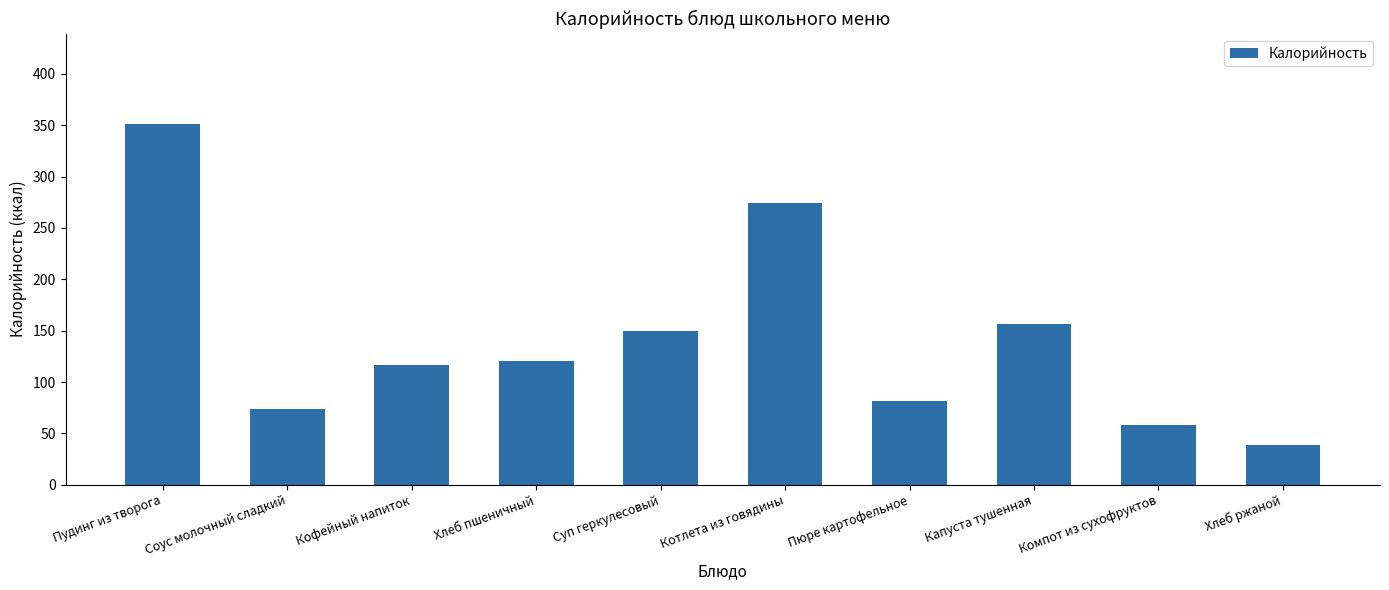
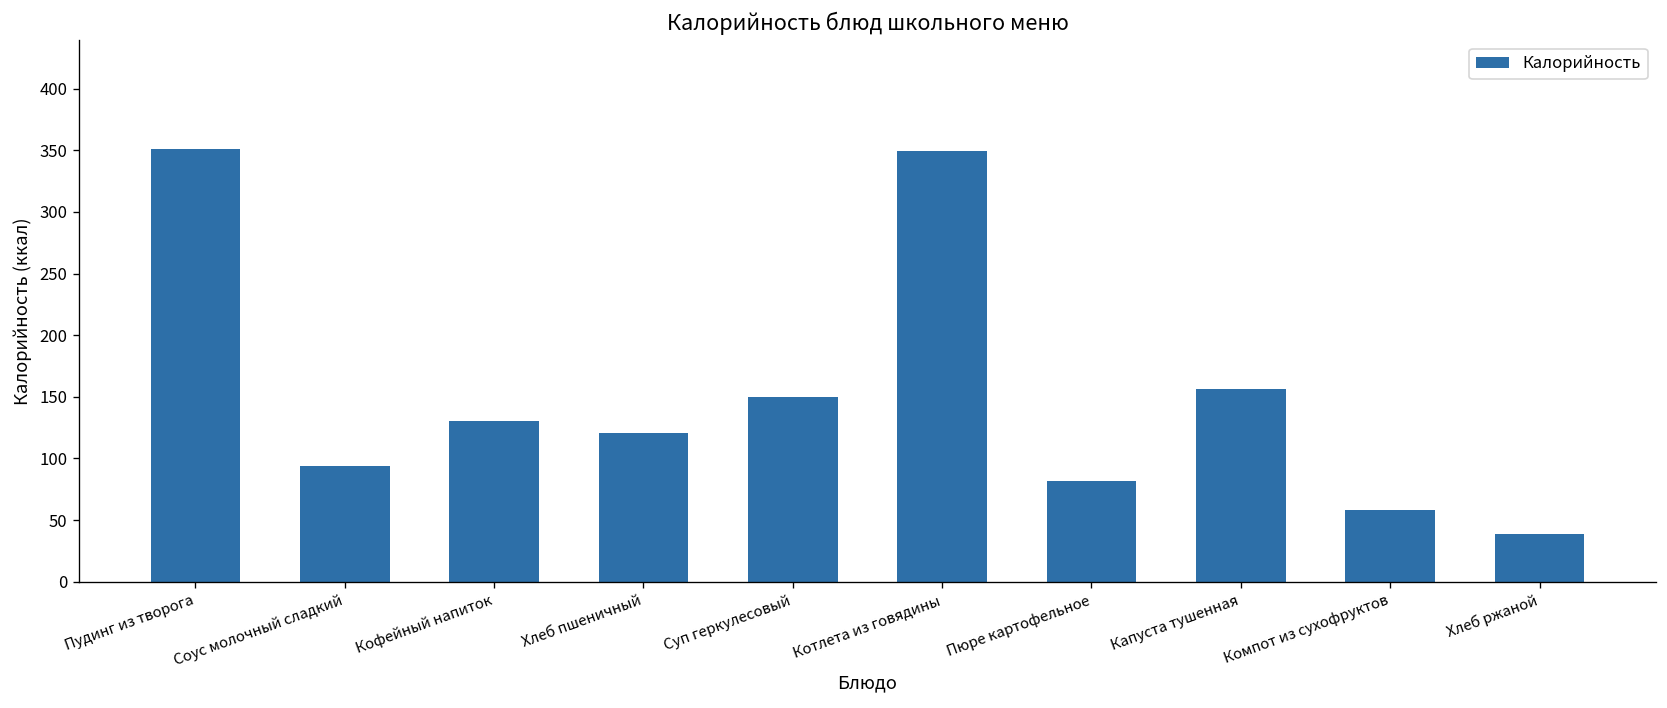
  {
    "Пудинг из творога": 351,
-   "Соус молочный сладкий": 73,
-   "Кофейный напиток": 117,
+   "Соус молочный сладкий": 94,
+   "Кофейный напиток": 130,
    "Хлеб пшеничный": 121,
    "Суп геркулесовый": 150,
-   "Котлета из говядины": 274,
+   "Котлета из говядины": 349,
    "Пюре картофельное": 82,
    "Капуста тушенная": 156,
    "Компот из сухофруктов": 58,
    "Хлеб ржаной": 39
  }
